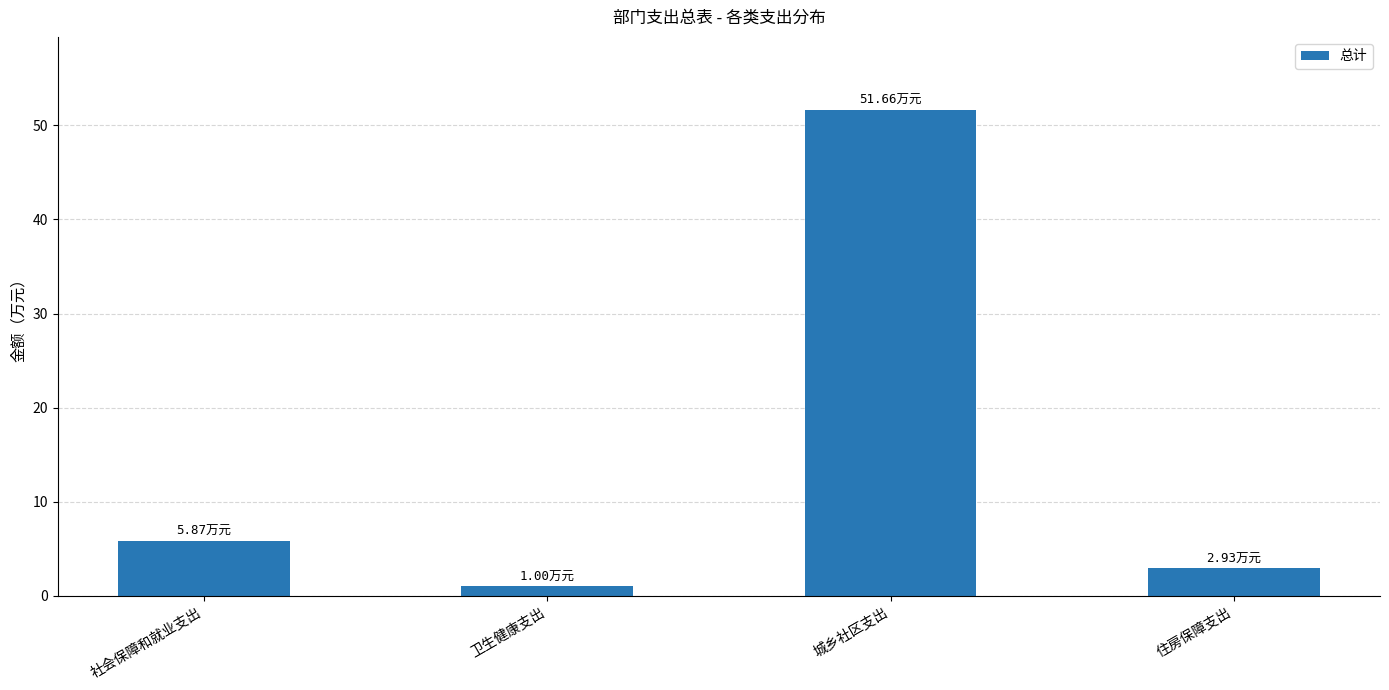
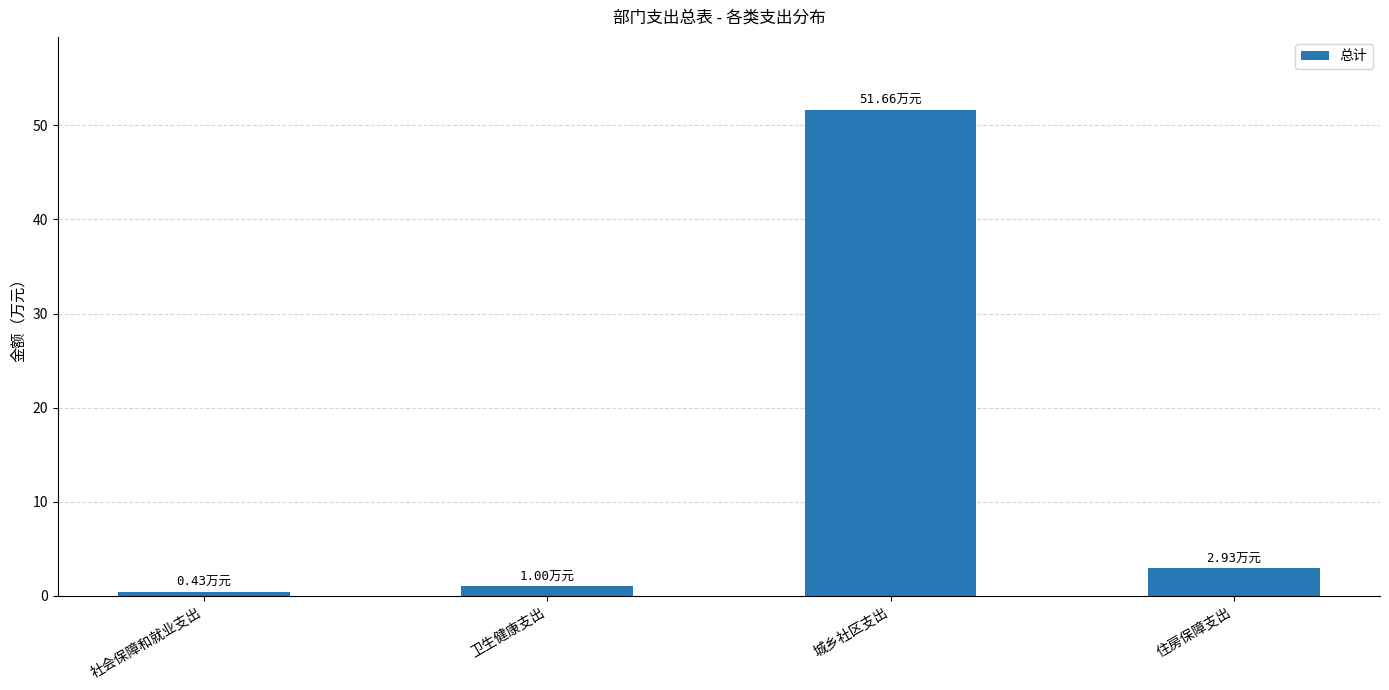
  {
-   "社会保障和就业支出": 5.87,
+   "社会保障和就业支出": 0.43,
    "卫生健康支出": 1.00,
    "城乡社区支出": 51.66,
    "住房保障支出": 2.93
  }
